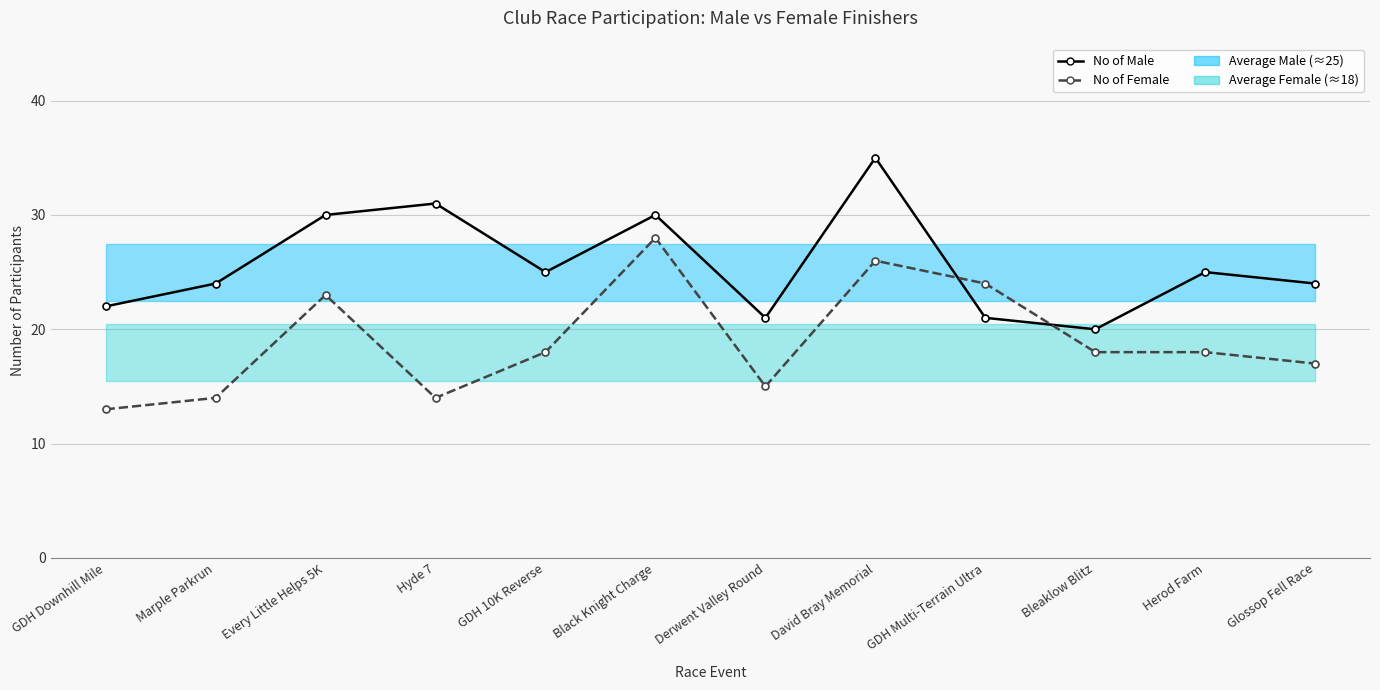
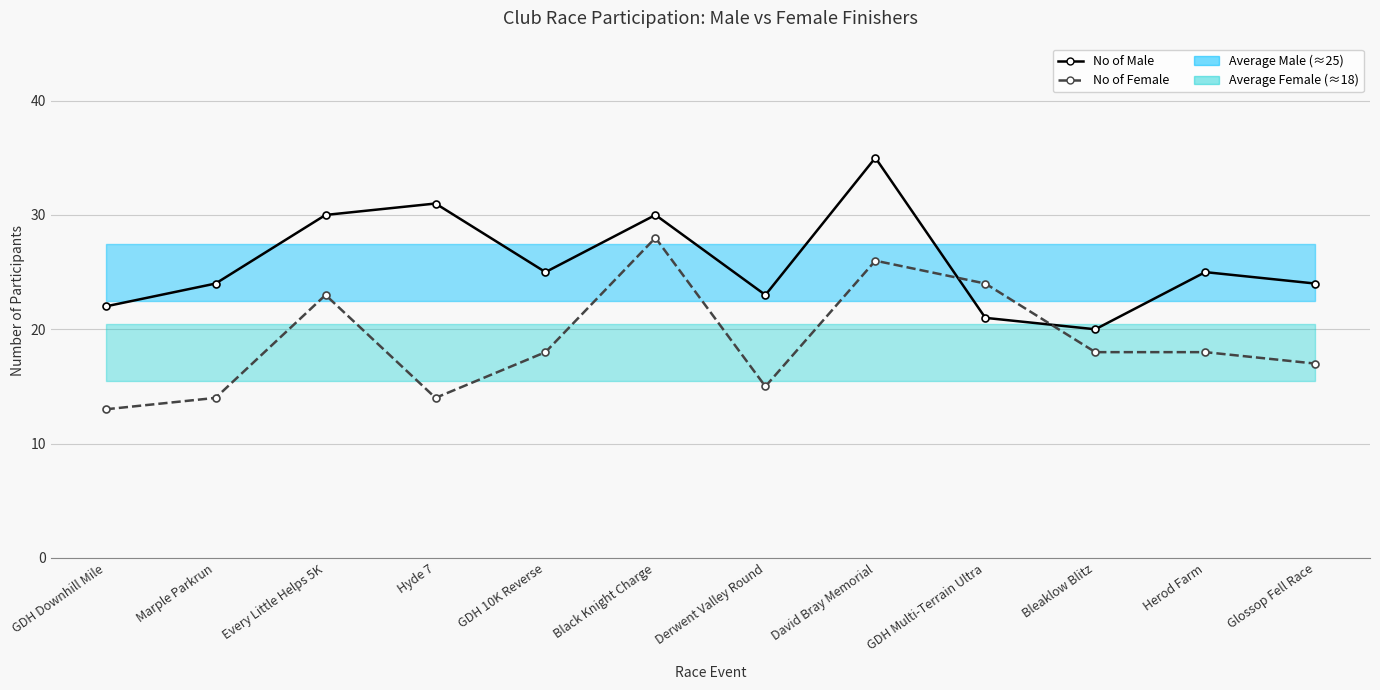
  {
    "No of Male": {
      "GDH Downhill Mile": 22,
      "Marple Parkrun": 24,
      "Every Little Helps 5K": 30,
      "Hyde 7": 31,
      "GDH 10K Reverse": 25,
      "Black Knight Charge": 30,
-     "Derwent Valley Round": 21,
+     "Derwent Valley Round": 23,
      "David Bray Memorial": 35,
      "GDH Multi-Terrain Ultra": 21,
      "Bleaklow Blitz": 20,
      "Herod Farm": 25,
      "Glossop Fell Race": 24
    },
    "No of Female": {
      "GDH Downhill Mile": 13,
      "Marple Parkrun": 14,
      "Every Little Helps 5K": 23,
      "Hyde 7": 14,
      "GDH 10K Reverse": 18,
      "Black Knight Charge": 28,
      "Derwent Valley Round": 15,
      "David Bray Memorial": 26,
      "GDH Multi-Terrain Ultra": 24,
      "Bleaklow Blitz": 18,
      "Herod Farm": 18,
      "Glossop Fell Race": 17
    }
  }
